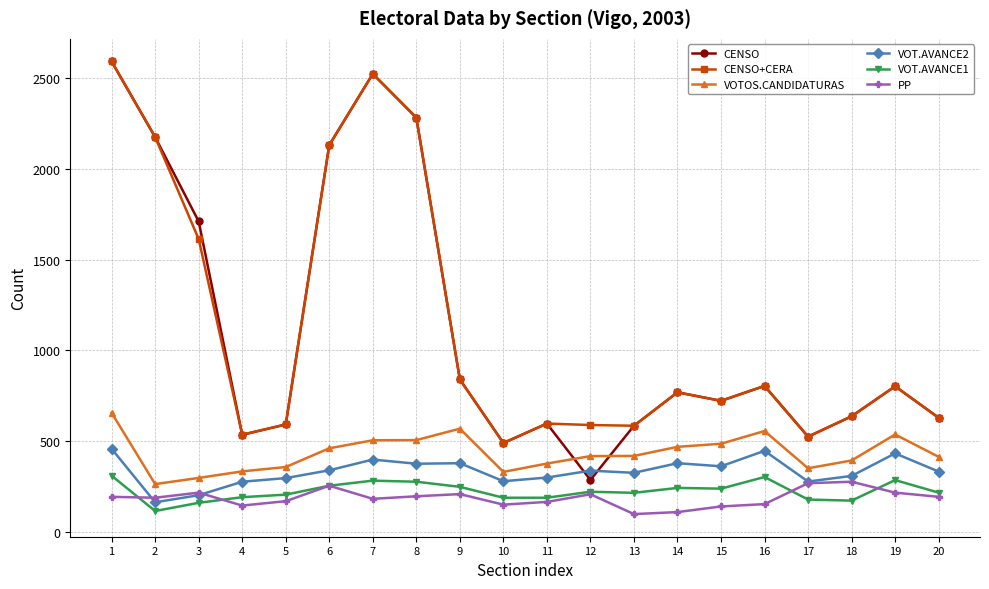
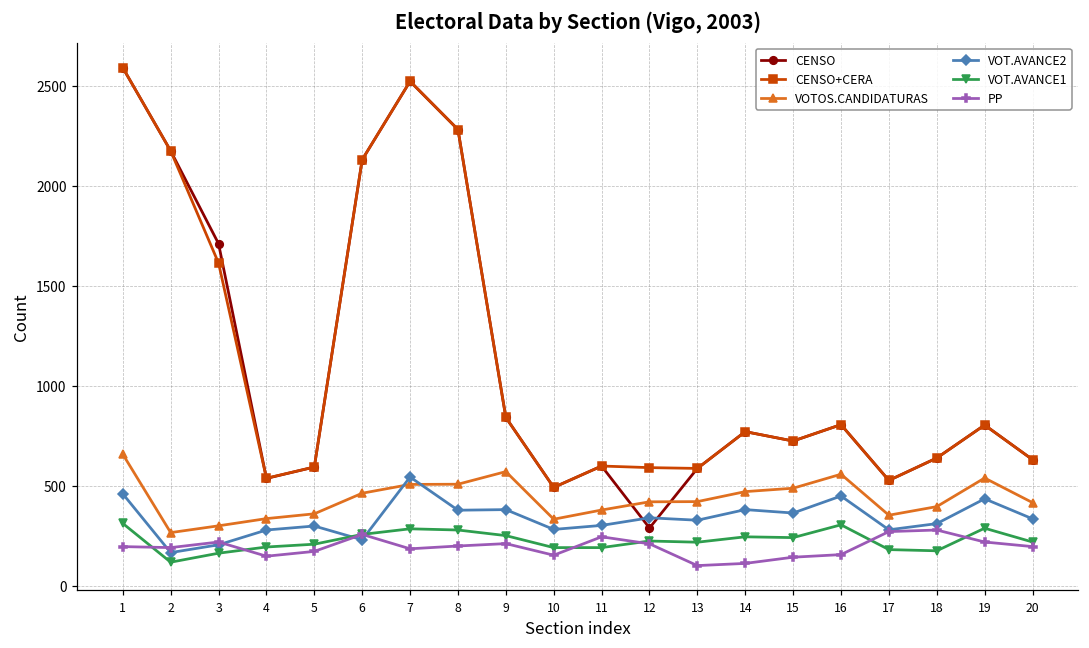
  {
    "CENSO": {
      "3": 1710,
      "12": 290
    },
    "VOT.AVANCE2": {
      "1": 460,
      "2": 170,
      "3": 200,
      "4": 280,
      "5": 300,
-     "6": 340,
-     "7": 400,
+     "6": 230,
+     "7": 540,
      "8": 380,
      "9": 380,
      "10": 280,
      "11": 300,
      "12": 340,
      "13": 330,
      "14": 380,
      "15": 360,
      "16": 450,
      "18": 310,
      "19": 430,
      "20": 330
    },
    "VOT.AVANCE1": {
      "1": 310,
      "2": 120,
      "3": 160,
      "4": 190,
      "5": 210,
      "7": 280,
      "8": 280,
      "9": 250,
      "10": 190,
      "11": 190,
      "12": 220,
      "13": 220,
      "14": 240,
      "15": 240,
      "16": 300,
      "17": 180,
      "18": 170,
      "19": 290,
      "20": 220
    },
    "PP": {
      "1": 200,
      "2": 190,
      "3": 220,
      "4": 150,
      "5": 170,
      "7": 180,
      "8": 200,
      "9": 210,
      "10": 150,
-     "11": 170,
+     "11": 240,
      "12": 210,
      "13": 100,
      "14": 110,
      "15": 140,
      "16": 160,
      "18": 280,
      "19": 220,
      "20": 200
    }
  }
